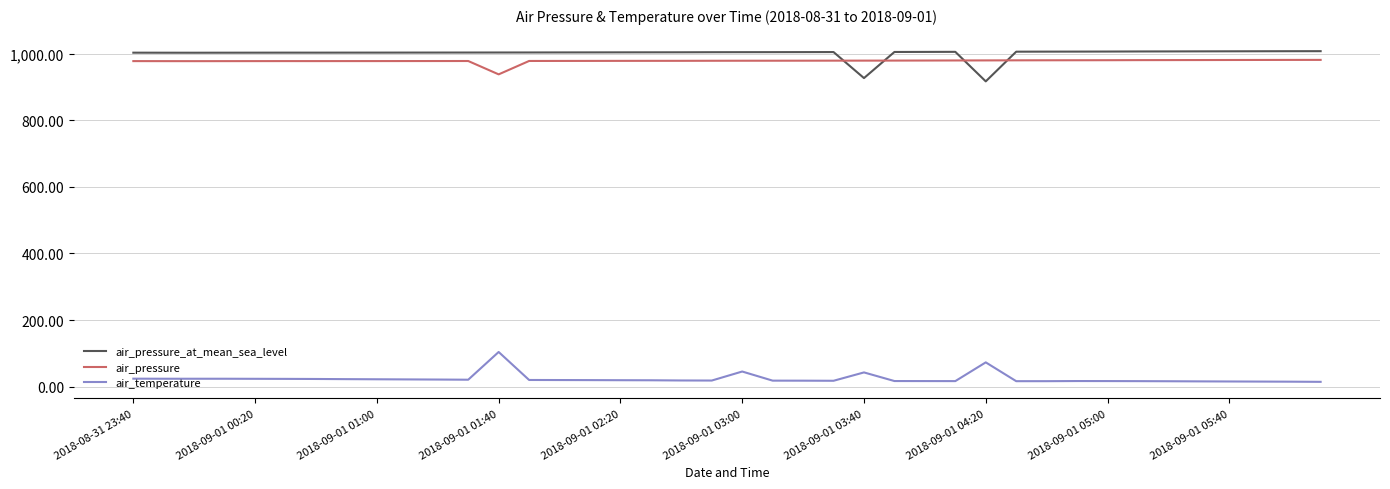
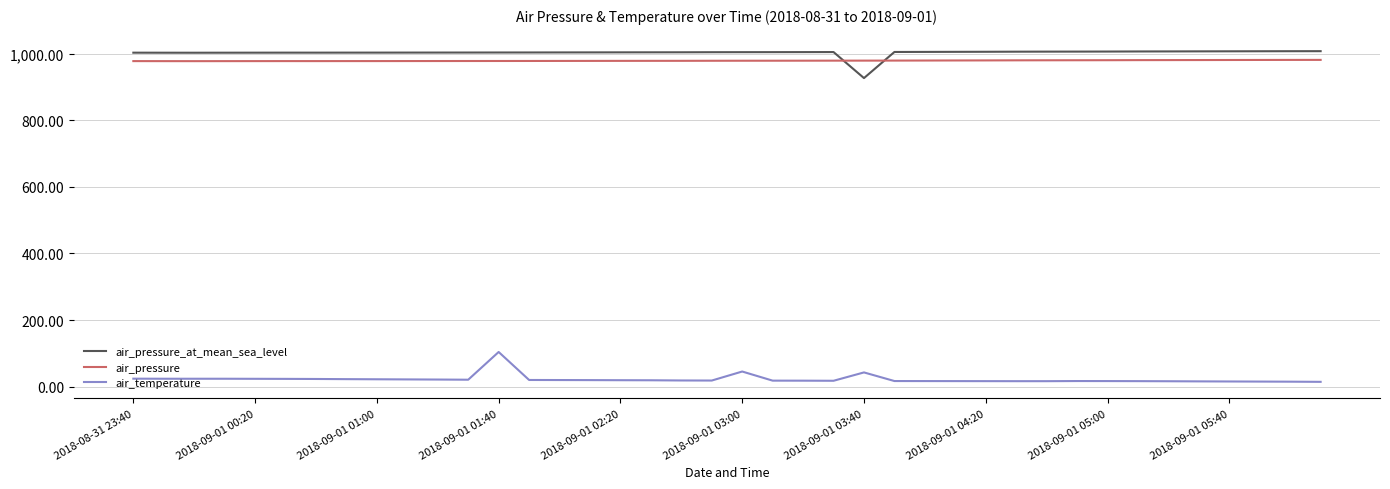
  {
    "air_pressure_at_mean_sea_level": {
      "2018-08-31 23:40": "1,000",
      "2018-09-01 00:20": "1,000",
      "2018-09-01 01:00": "1,000",
      "2018-09-01 01:40": "1,000",
      "2018-09-01 02:20": "1,000",
      "2018-09-01 03:00": "1,000",
      "2018-09-01 03:40": "930",
-     "2018-09-01 04:20": "920",
+     "2018-09-01 04:20": "1,010",
      "2018-09-01 05:00": "1,010",
      "2018-09-01 05:40": "1,010"
    },
    "air_pressure": {
      "2018-08-31 23:40": "980",
      "2018-09-01 00:20": "980",
      "2018-09-01 01:00": "980",
-     "2018-09-01 01:40": "940",
+     "2018-09-01 01:40": "980",
      "2018-09-01 02:20": "980",
      "2018-09-01 03:00": "980",
      "2018-09-01 03:40": "980",
      "2018-09-01 04:20": "980",
      "2018-09-01 05:00": "980",
      "2018-09-01 05:40": "980"
    },
    "air_temperature": {
      "2018-08-31 23:40": "20",
      "2018-09-01 00:20": "20",
      "2018-09-01 01:00": "20",
      "2018-09-01 01:40": "100",
      "2018-09-01 02:20": "20",
      "2018-09-01 03:00": "50",
      "2018-09-01 03:40": "40",
-     "2018-09-01 04:20": "70",
+     "2018-09-01 04:20": "20",
      "2018-09-01 05:00": "20",
      "2018-09-01 05:40": "20"
    }
  }
